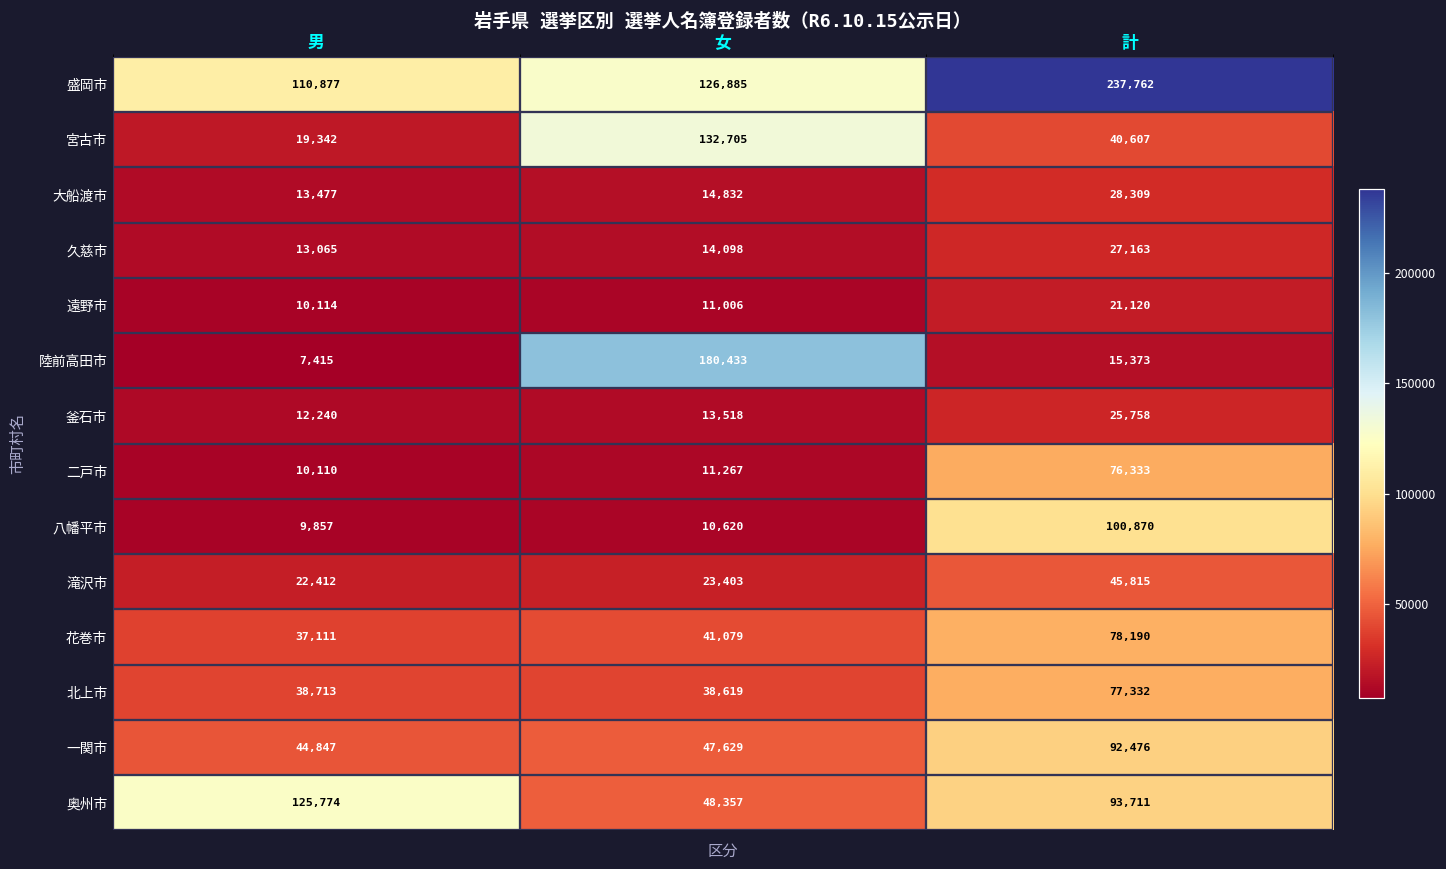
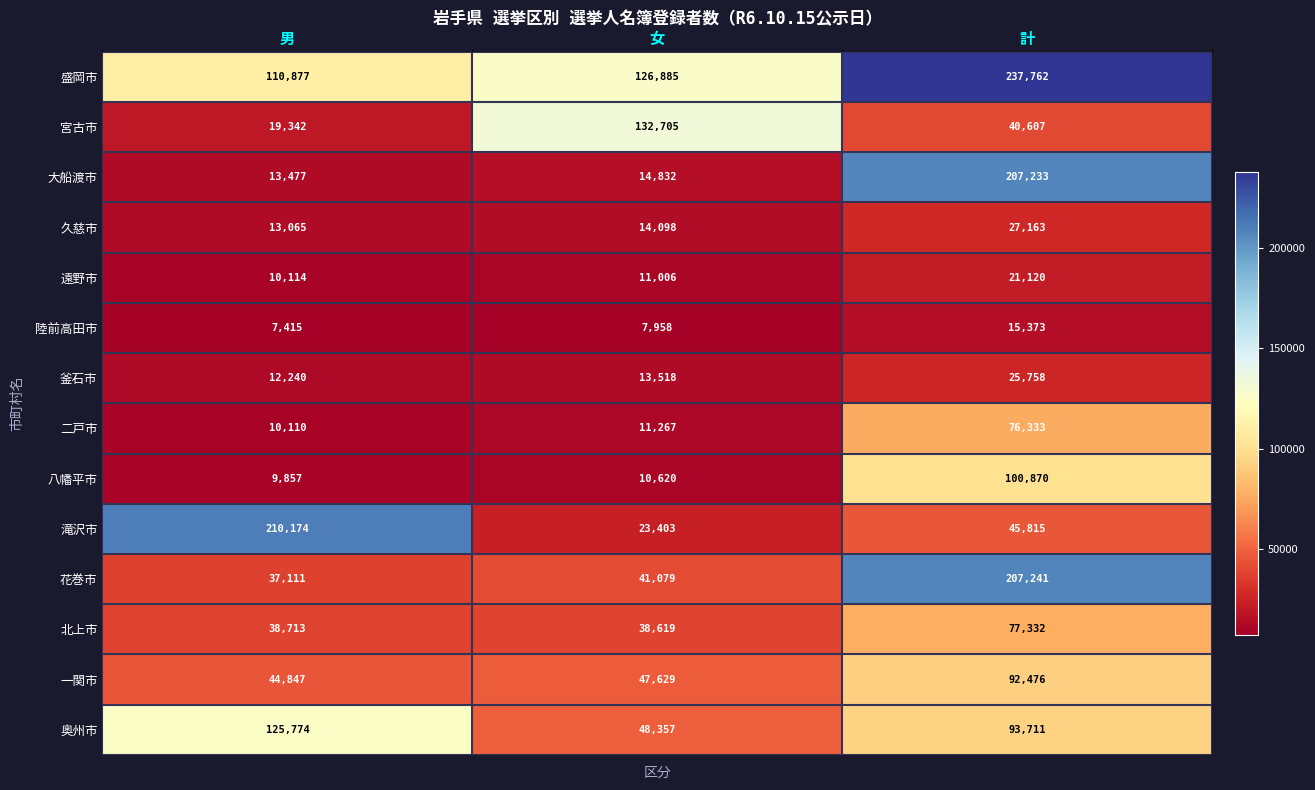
  {
    "盛岡市": {
      "男": "110,877",
      "女": "126,885",
      "計": "237,762"
    },
    "宮古市": {
      "男": "19,342",
      "女": "132,705",
      "計": "40,607"
    },
    "大船渡市": {
      "男": "13,477",
      "女": "14,832",
-     "計": "28,309"
+     "計": "207,233"
    },
    "久慈市": {
      "男": "13,065",
      "女": "14,098",
      "計": "27,163"
    },
    "遠野市": {
      "男": "10,114",
      "女": "11,006",
      "計": "21,120"
    },
    "陸前高田市": {
      "男": "7,415",
-     "女": "180,433",
+     "女": "7,958",
      "計": "15,373"
    },
    "釜石市": {
      "男": "12,240",
      "女": "13,518",
      "計": "25,758"
    },
    "二戸市": {
      "男": "10,110",
      "女": "11,267",
      "計": "76,333"
    },
    "八幡平市": {
      "男": "9,857",
      "女": "10,620",
      "計": "100,870"
    },
    "滝沢市": {
-     "男": "22,412",
+     "男": "210,174",
      "女": "23,403",
      "計": "45,815"
    },
    "花巻市": {
      "男": "37,111",
      "女": "41,079",
-     "計": "78,190"
+     "計": "207,241"
    },
    "北上市": {
      "男": "38,713",
      "女": "38,619",
      "計": "77,332"
    },
    "一関市": {
      "男": "44,847",
      "女": "47,629",
      "計": "92,476"
    },
    "奥州市": {
      "男": "125,774",
      "女": "48,357",
      "計": "93,711"
    }
  }
